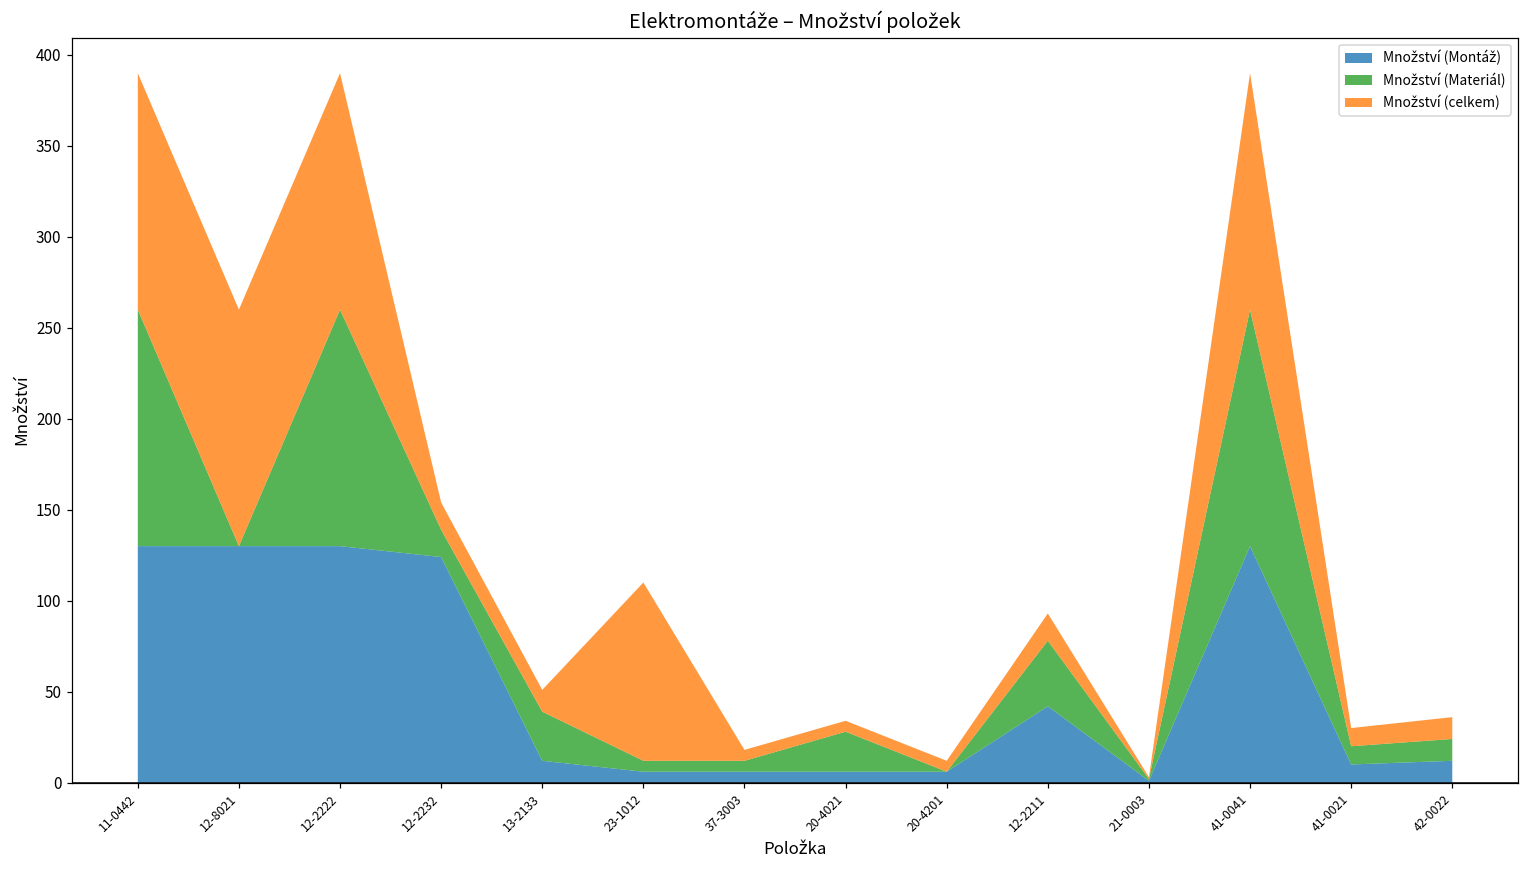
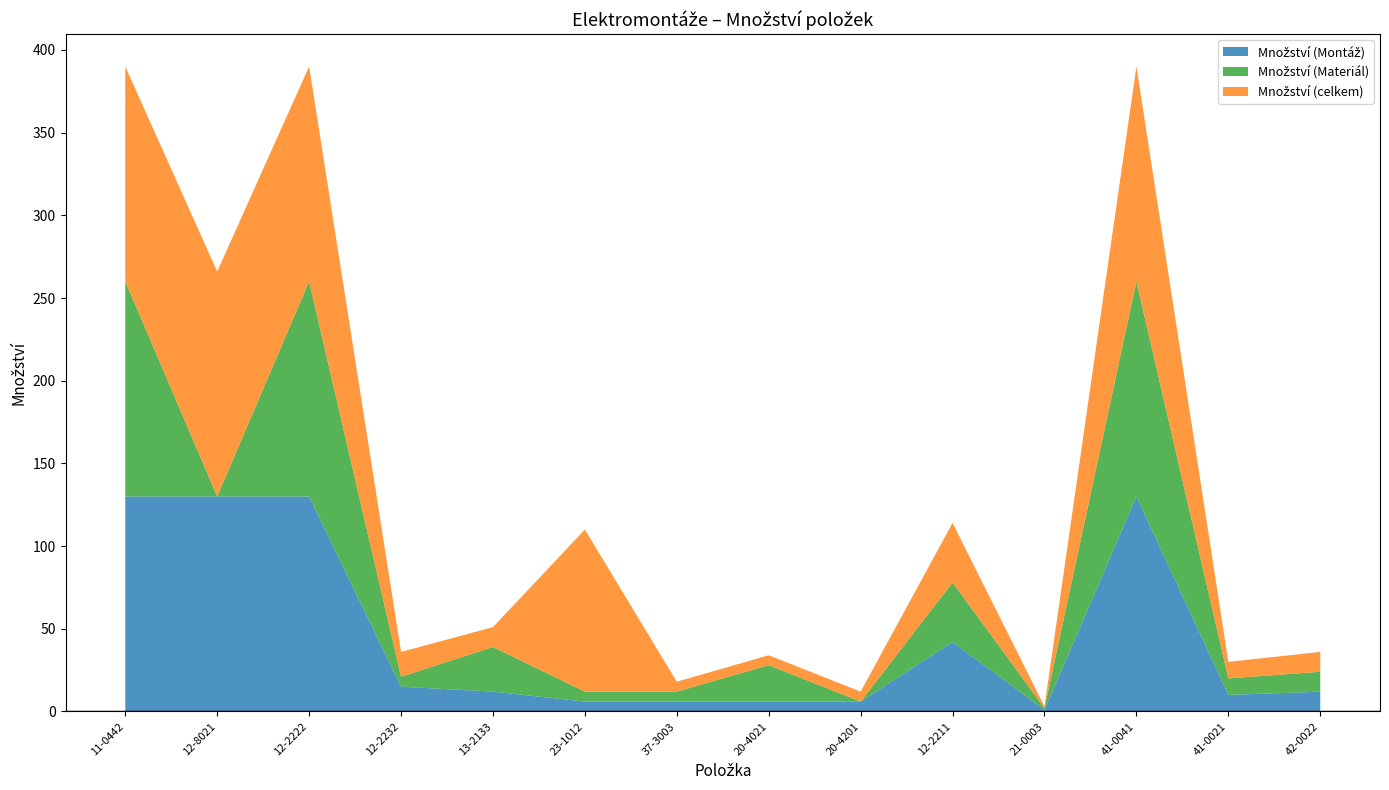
  {
    "Množství (Montáž)": {
      "11-0442": 130,
      "12-2222": 130,
-     "12-2232": 124,
+     "12-2232": 15,
      "13-2133": 12,
      "23-1012": 6,
      "37-3003": 6,
      "20-4021": 6,
      "12-2211": 42,
      "41-0041": 130,
      "41-0021": 10,
      "42-0022": 12
    },
    "Množství (Materiál)": {
      "11-0442": 130,
      "12-2222": 130,
-     "12-2232": 15,
+     "12-2232": 6,
      "13-2133": 27,
      "23-1012": 6,
      "37-3003": 6,
      "20-4021": 22,
      "12-2211": 36,
      "41-0041": 130,
      "41-0021": 10,
      "42-0022": 12
    },
    "Množství (celkem)": {
      "11-0442": 130,
-     "12-8021": 130,
+     "12-8021": 136,
      "12-2222": 130,
      "12-2232": 15,
      "13-2133": 12,
      "23-1012": 98,
      "37-3003": 6,
      "20-4021": 6,
      "20-4201": 6,
-     "12-2211": 15,
+     "12-2211": 36,
      "41-0041": 130,
      "41-0021": 10,
      "42-0022": 12
    }
  }
